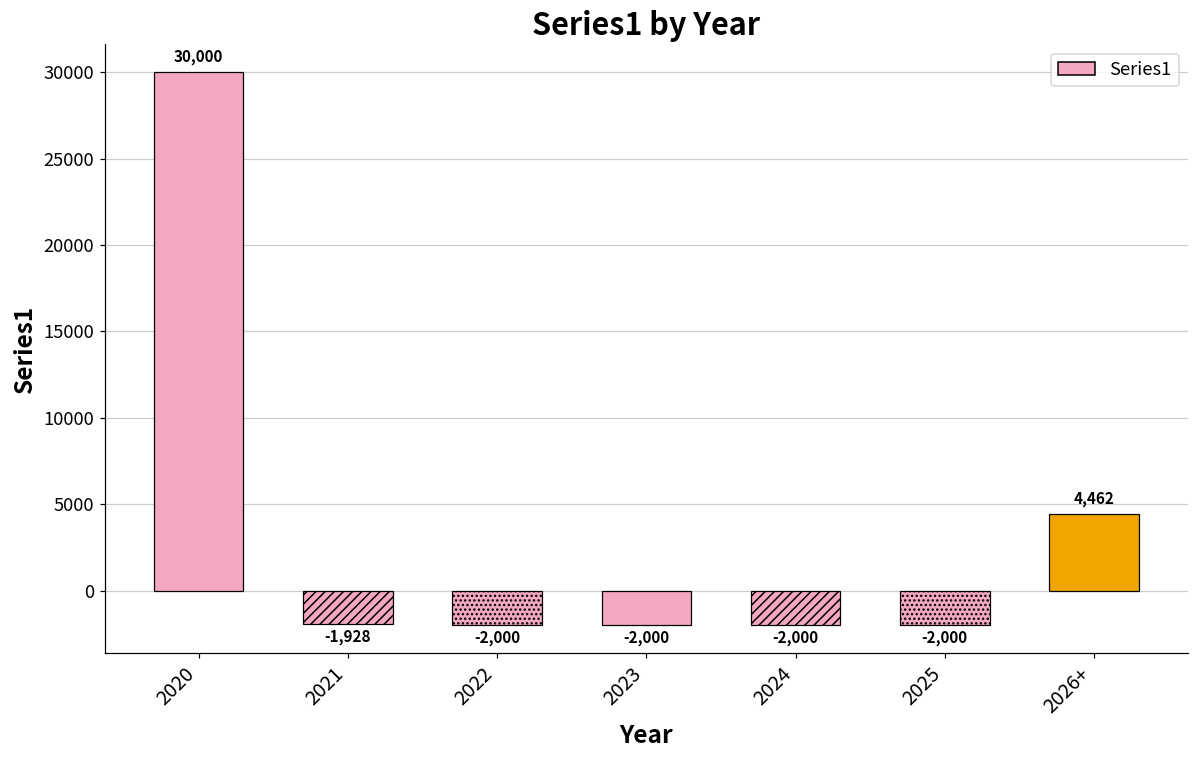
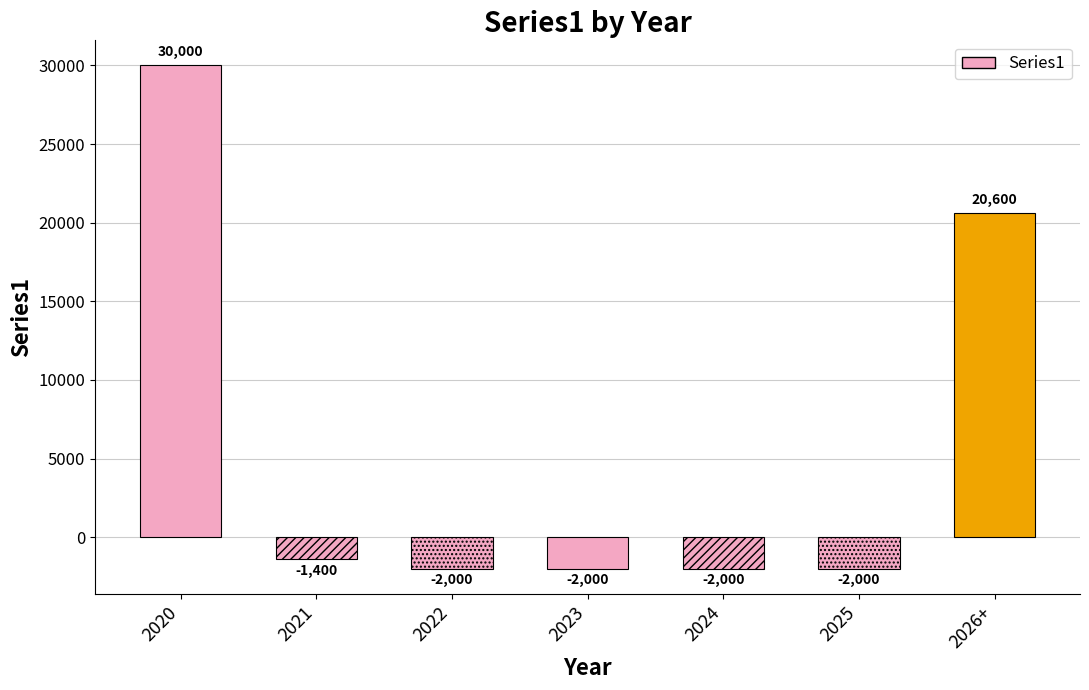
  {
    "2020": "30,000",
-   "2021": "-1,928",
+   "2021": "-1,400",
    "2022": "-2,000",
    "2023": "-2,000",
    "2024": "-2,000",
    "2025": "-2,000",
-   "2026+": "4,462"
+   "2026+": "20,600"
  }
